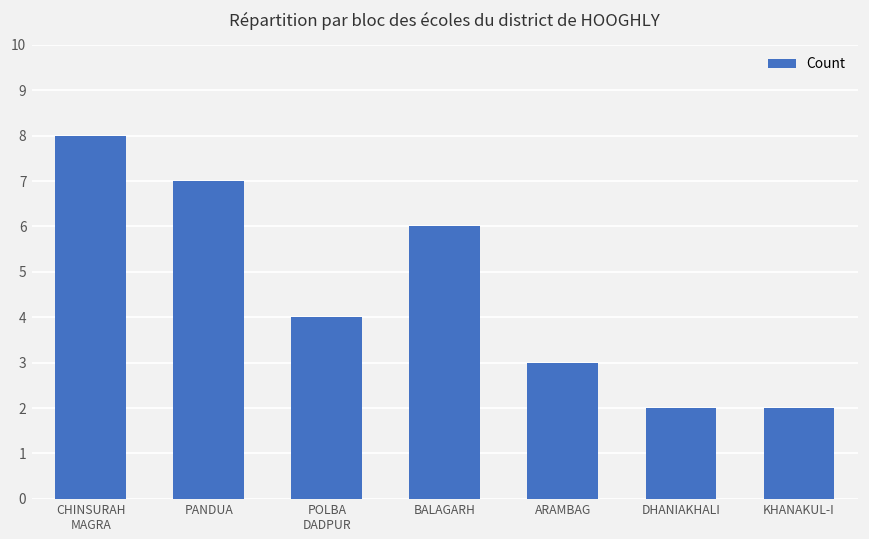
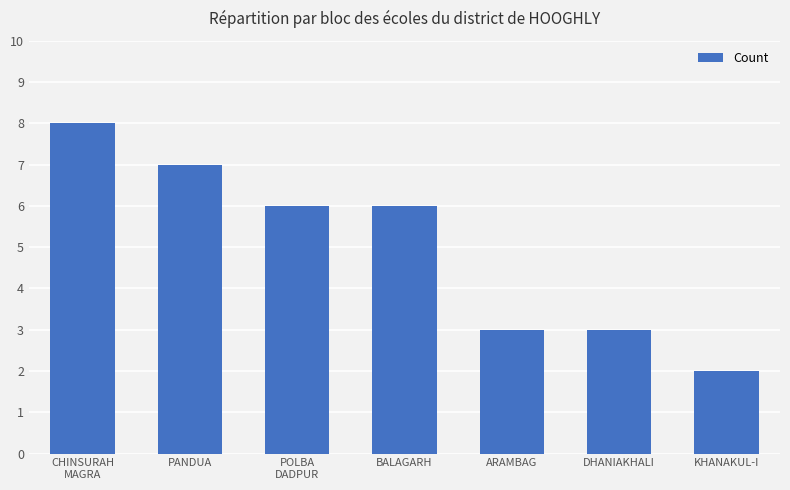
  {
    "CHINSURAH MAGRA": 8,
    "PANDUA": 7,
-   "POLBA DADPUR": 4,
+   "POLBA DADPUR": 6,
    "BALAGARH": 6,
    "ARAMBAG": 3,
-   "DHANIAKHALI": 2,
+   "DHANIAKHALI": 3,
    "KHANAKUL-I": 2
  }
